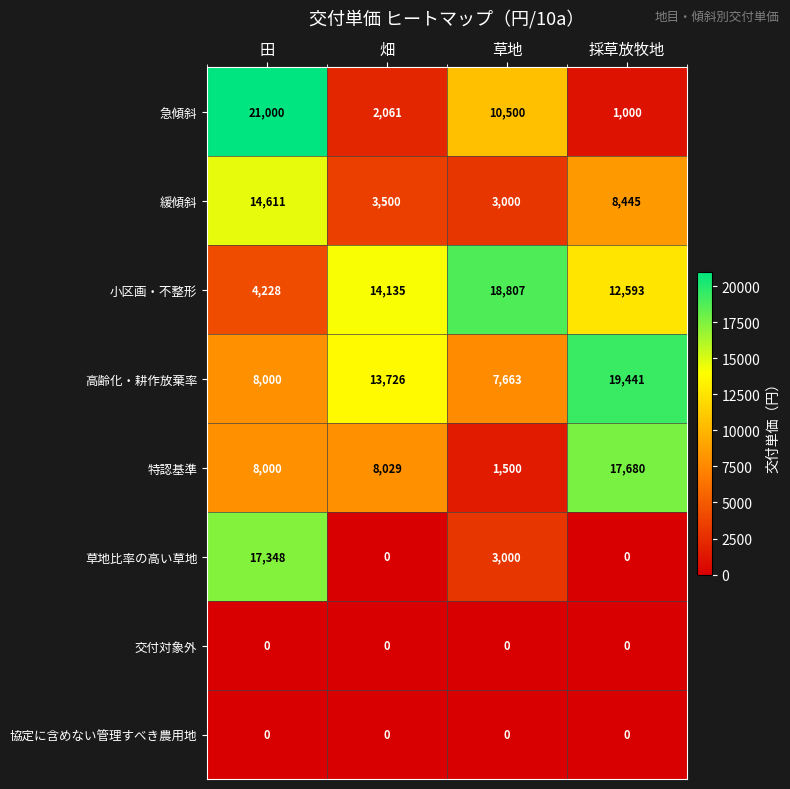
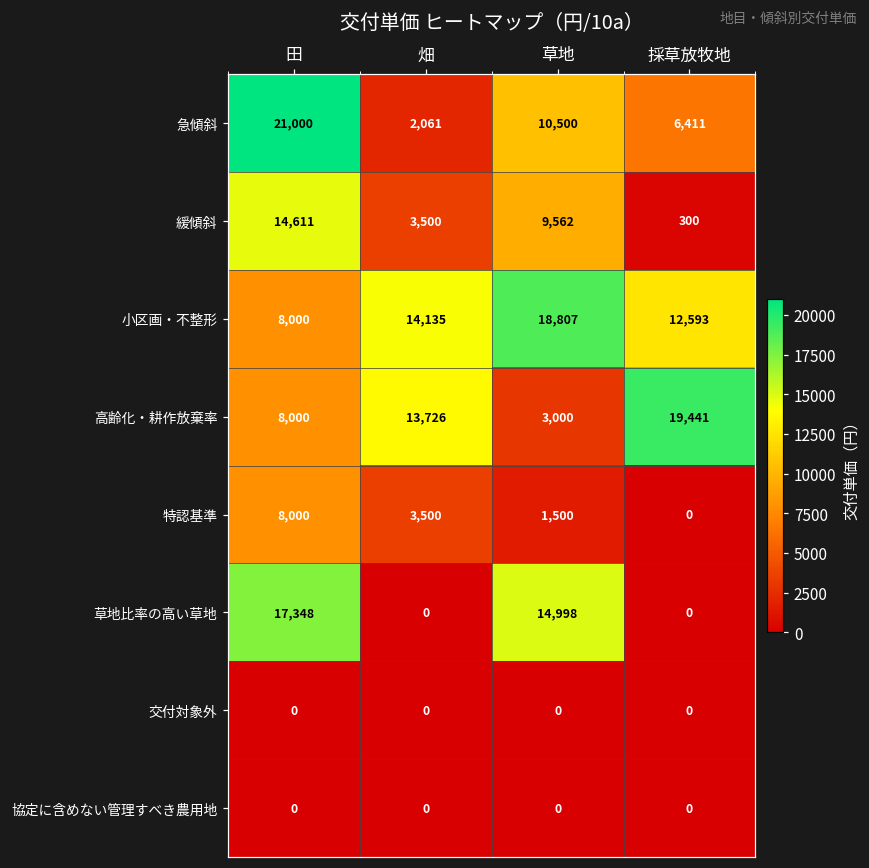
  {
    "急傾斜": {
      "田": "21,000",
      "畑": "2,061",
      "草地": "10,500",
-     "採草放牧地": "1,000"
+     "採草放牧地": "6,411"
    },
    "緩傾斜": {
      "田": "14,611",
      "畑": "3,500",
-     "草地": "3,000",
-     "採草放牧地": "8,445"
+     "草地": "9,562",
+     "採草放牧地": "300"
    },
    "小区画・不整形": {
-     "田": "4,228",
+     "田": "8,000",
      "畑": "14,135",
      "草地": "18,807",
      "採草放牧地": "12,593"
    },
    "高齢化・耕作放棄率": {
      "田": "8,000",
      "畑": "13,726",
-     "草地": "7,663",
+     "草地": "3,000",
      "採草放牧地": "19,441"
    },
    "特認基準": {
      "田": "8,000",
-     "畑": "8,029",
+     "畑": "3,500",
      "草地": "1,500",
-     "採草放牧地": "17,680"
+     "採草放牧地": "0"
    },
    "草地比率の高い草地": {
      "田": "17,348",
      "畑": "0",
-     "草地": "3,000",
+     "草地": "14,998",
      "採草放牧地": "0"
    },
    "交付対象外": {
      "田": "0",
      "畑": "0",
      "草地": "0",
      "採草放牧地": "0"
    },
    "協定に含めない管理すべき農用地": {
      "田": "0",
      "畑": "0",
      "草地": "0",
      "採草放牧地": "0"
    }
  }
